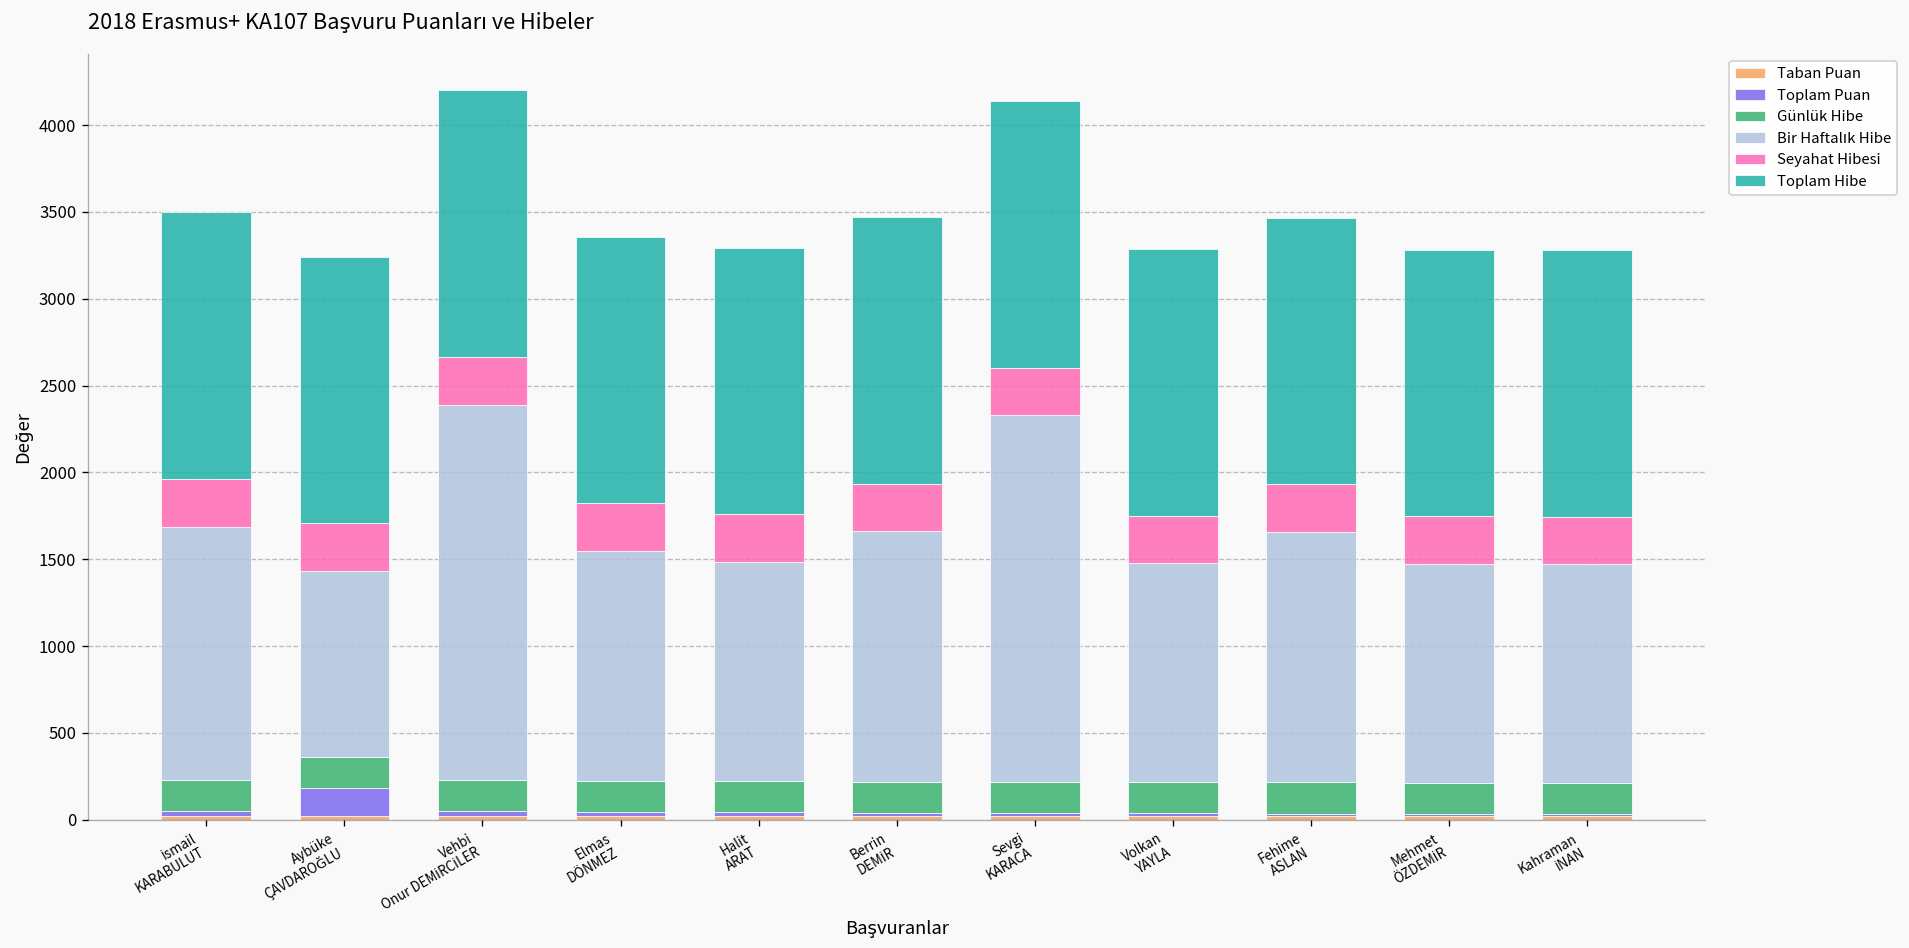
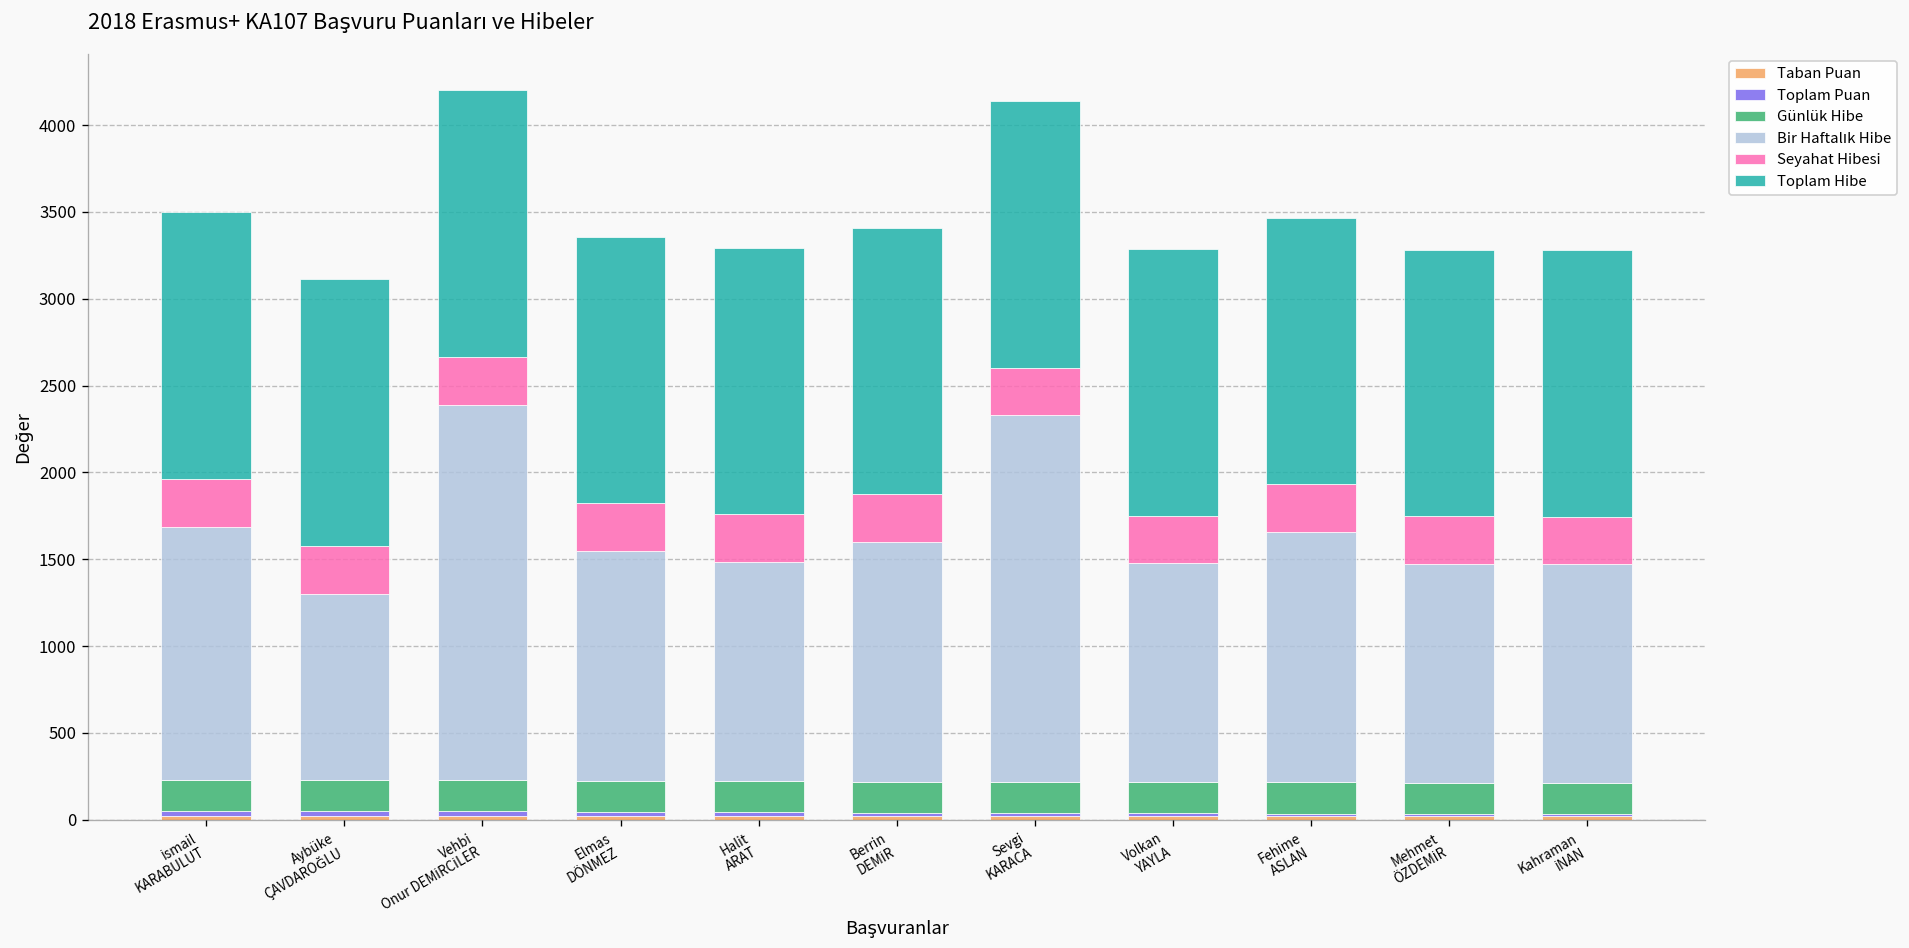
  {
    "Taban Puan": {
      "İsmail KARABULUT": 20,
      "Aybüke ÇAVDAROĞLU": 20,
      "Vehbi Onur DEMİRCİLER": 20,
      "Elmas DÖNMEZ": 20,
      "Halit ARAT": 20,
      "Berrin DEMİR": 20,
      "Sevgi KARACA": 20,
      "Volkan YAYLA": 20,
      "Fehime ASLAN": 20,
      "Mehmet ÖZDEMİR": 20,
      "Kahraman İNAN": 20
    },
    "Toplam Puan": {
      "İsmail KARABULUT": 30,
-     "Aybüke ÇAVDAROĞLU": 160,
+     "Aybüke ÇAVDAROĞLU": 30,
      "Vehbi Onur DEMİRCİLER": 30,
      "Elmas DÖNMEZ": 30,
      "Halit ARAT": 20,
      "Berrin DEMİR": 20
    },
    "Günlük Hibe": {
      "İsmail KARABULUT": 180,
      "Aybüke ÇAVDAROĞLU": 180,
      "Vehbi Onur DEMİRCİLER": 180,
      "Elmas DÖNMEZ": 180,
      "Halit ARAT": 180,
      "Berrin DEMİR": 180,
      "Sevgi KARACA": 180,
      "Volkan YAYLA": 180,
      "Fehime ASLAN": 180,
      "Mehmet ÖZDEMİR": 180,
      "Kahraman İNAN": 180
    },
    "Bir Haftalık Hibe": {
      "İsmail KARABULUT": 1460,
      "Aybüke ÇAVDAROĞLU": 1070,
      "Vehbi Onur DEMİRCİLER": 2160,
      "Elmas DÖNMEZ": 1320,
      "Halit ARAT": 1260,
-     "Berrin DEMİR": 1440,
+     "Berrin DEMİR": 1380,
      "Sevgi KARACA": 2110,
      "Volkan YAYLA": 1260,
      "Fehime ASLAN": 1440,
      "Mehmet ÖZDEMİR": 1260,
      "Kahraman İNAN": 1260
    },
    "Seyahat Hibesi": {
      "İsmail KARABULUT": 280,
      "Aybüke ÇAVDAROĞLU": 280,
      "Vehbi Onur DEMİRCİLER": 280,
      "Elmas DÖNMEZ": 280,
      "Halit ARAT": 280,
      "Berrin DEMİR": 280,
      "Sevgi KARACA": 280,
      "Volkan YAYLA": 280,
      "Fehime ASLAN": 280,
      "Mehmet ÖZDEMİR": 280,
      "Kahraman İNAN": 280
    },
    "Toplam Hibe": {
      "İsmail KARABULUT": 1540,
      "Aybüke ÇAVDAROĞLU": 1540,
      "Vehbi Onur DEMİRCİLER": 1540,
      "Elmas DÖNMEZ": 1540,
      "Halit ARAT": 1540,
      "Berrin DEMİR": 1540,
      "Sevgi KARACA": 1540,
      "Volkan YAYLA": 1540,
      "Fehime ASLAN": 1540,
      "Mehmet ÖZDEMİR": 1540,
      "Kahraman İNAN": 1540
    }
  }
